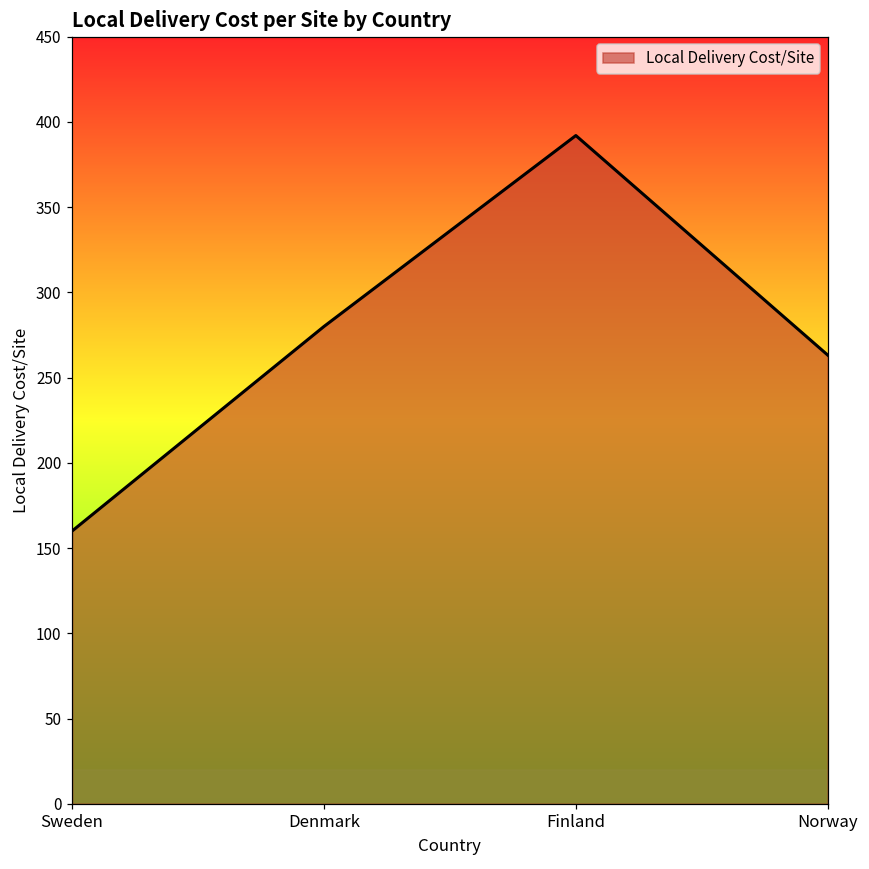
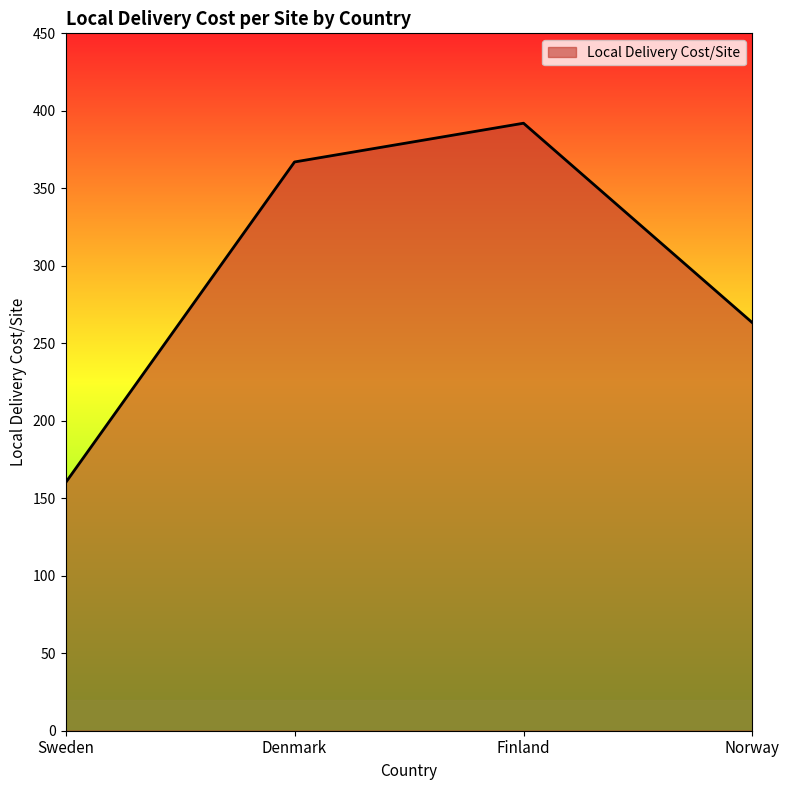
  {
    "Sweden": 160,
-   "Denmark": 280,
+   "Denmark": 367,
    "Finland": 392,
    "Norway": 263
  }
